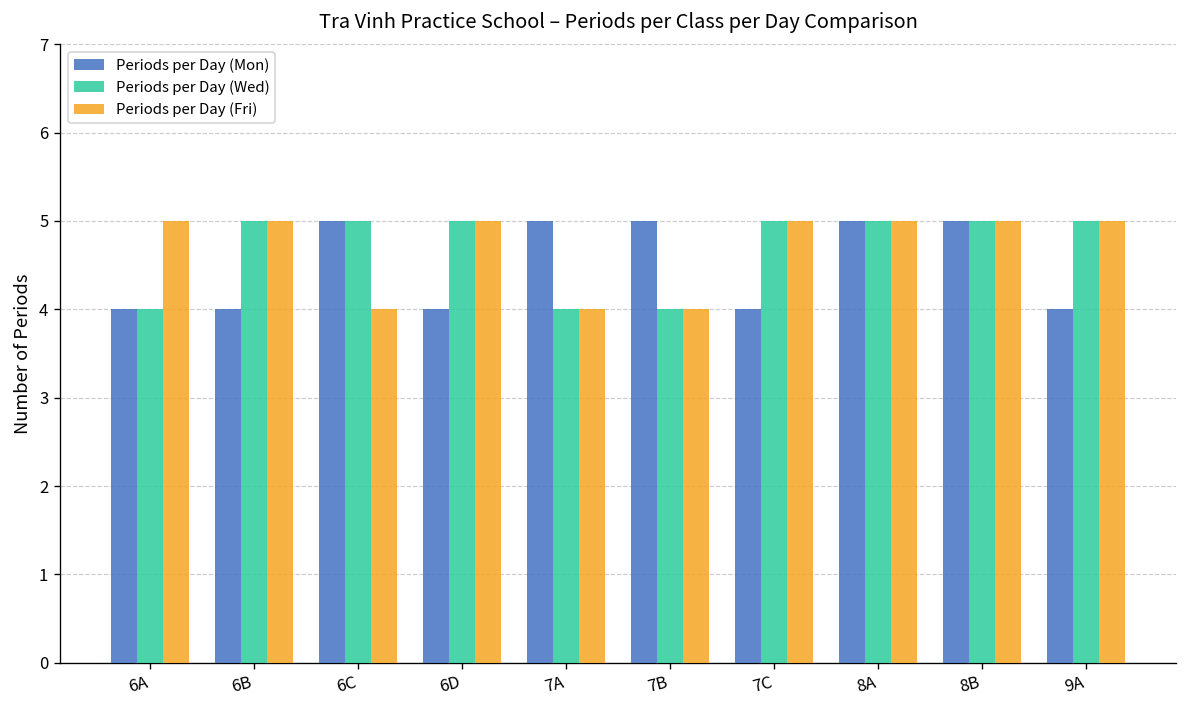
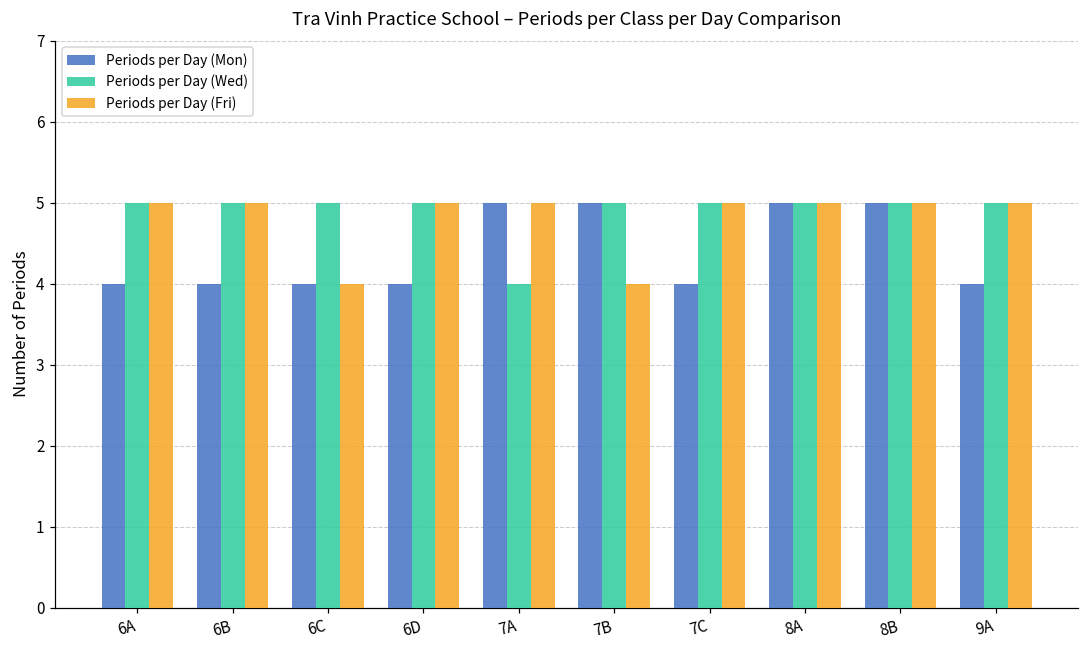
  {
    "Periods per Day (Mon)": {
      "6A": 4,
      "6B": 4,
-     "6C": 5,
+     "6C": 4,
      "6D": 4,
      "7A": 5,
      "7B": 5,
      "7C": 4,
      "8A": 5,
      "8B": 5,
      "9A": 4
    },
    "Periods per Day (Wed)": {
-     "6A": 4,
+     "6A": 5,
      "6B": 5,
      "6C": 5,
      "6D": 5,
      "7A": 4,
-     "7B": 4,
+     "7B": 5,
      "7C": 5,
      "8A": 5,
      "8B": 5,
      "9A": 5
    },
    "Periods per Day (Fri)": {
      "6A": 5,
      "6B": 5,
      "6C": 4,
      "6D": 5,
-     "7A": 4,
+     "7A": 5,
      "7B": 4,
      "7C": 5,
      "8A": 5,
      "8B": 5,
      "9A": 5
    }
  }
